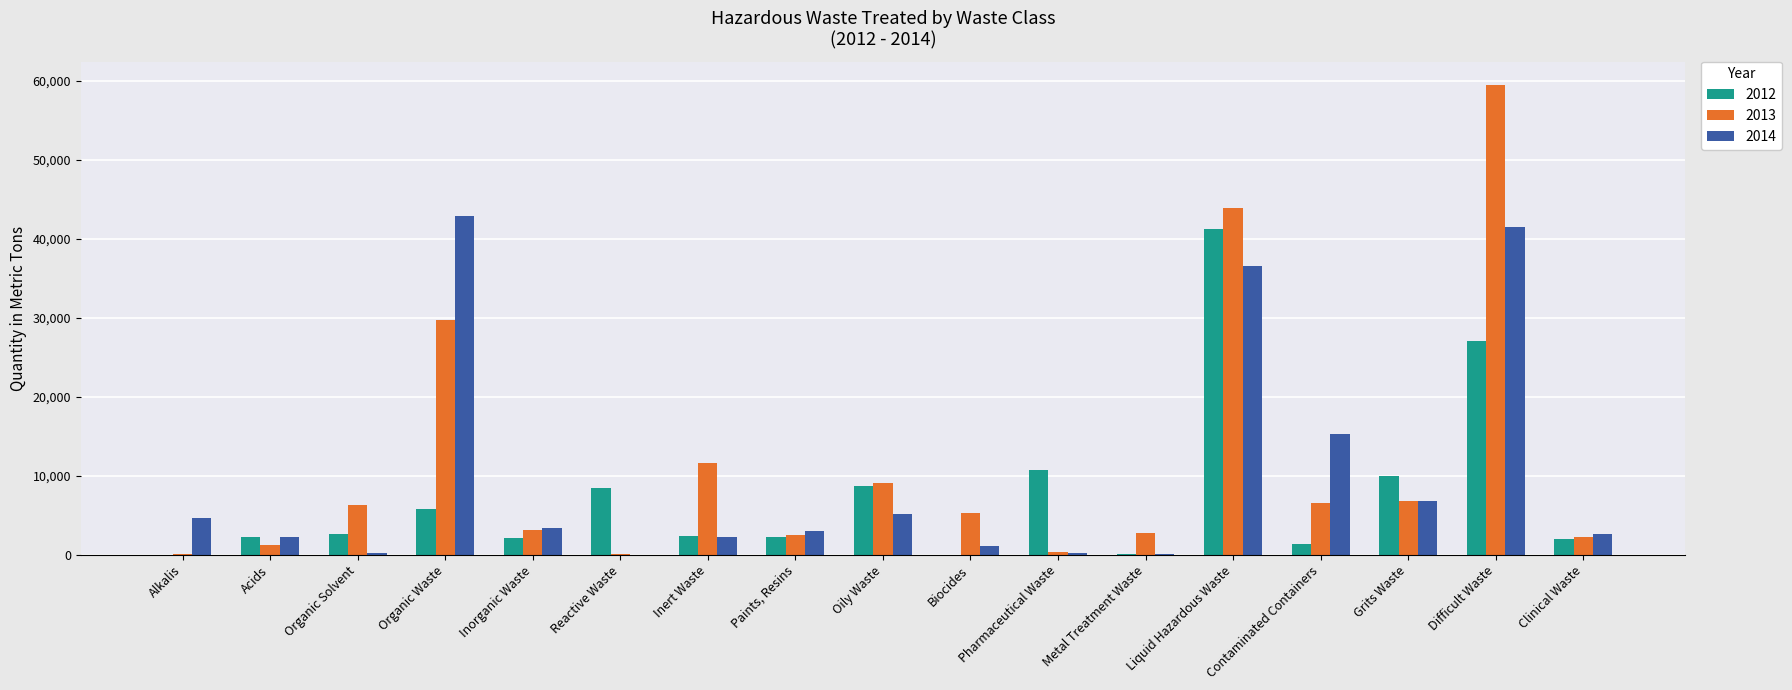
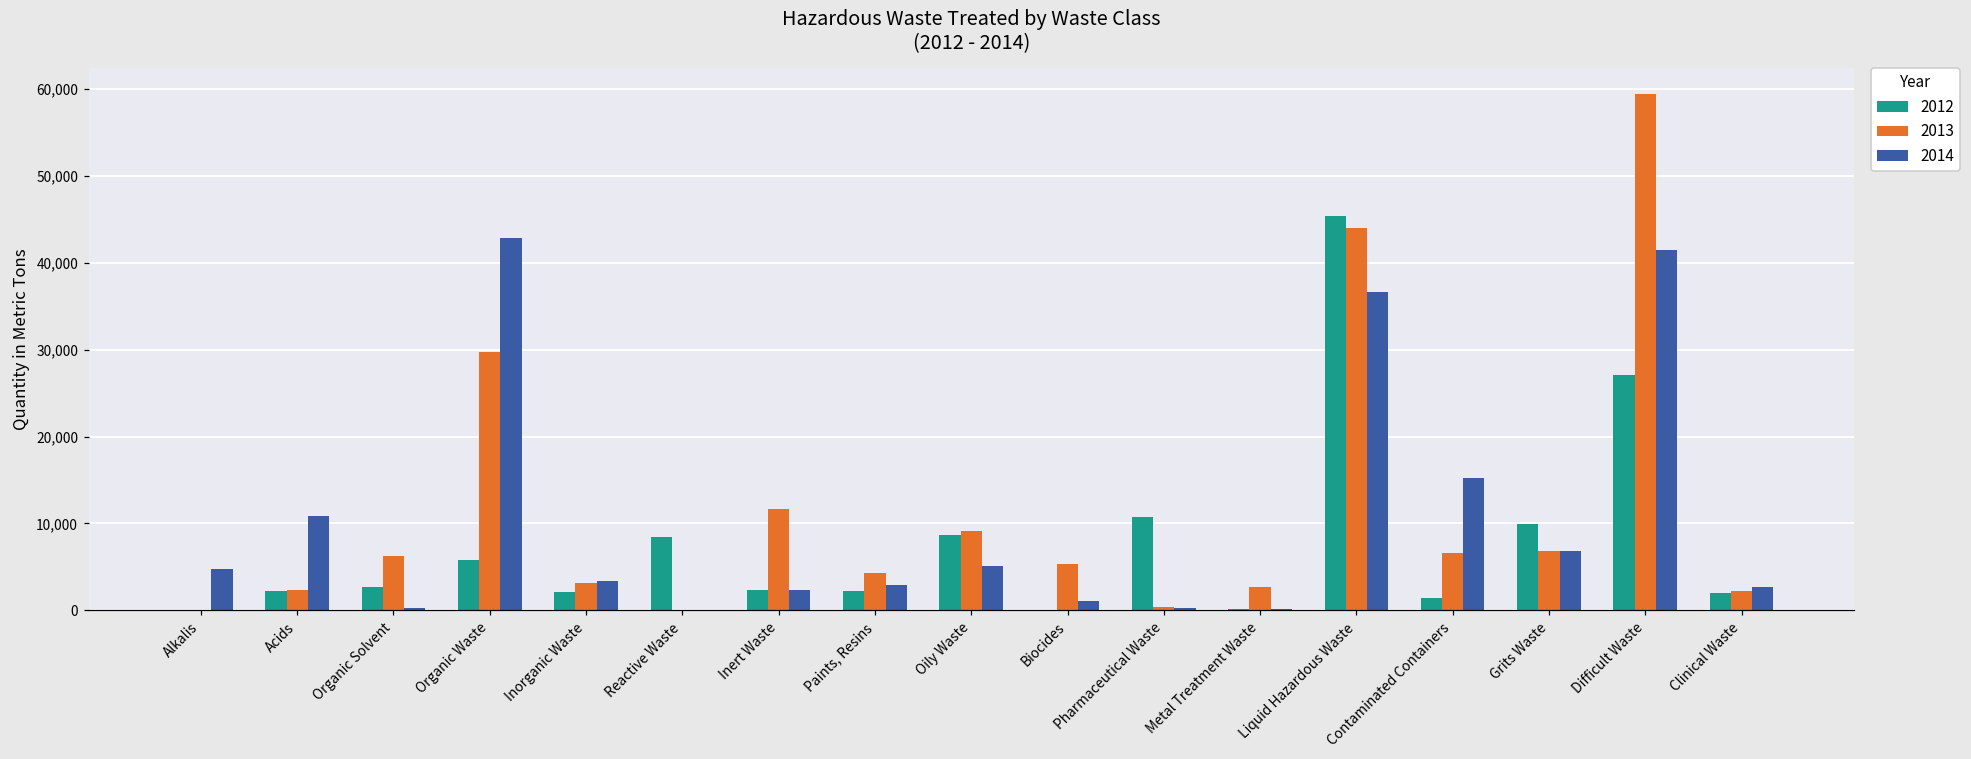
  {
    "2012": {
      "Acids": "2,000",
      "Organic Solvent": "3,000",
      "Organic Waste": "6,000",
      "Inorganic Waste": "2,000",
      "Reactive Waste": "8,000",
      "Inert Waste": "2,000",
      "Paints, Resins": "2,000",
      "Oily Waste": "9,000",
      "Pharmaceutical Waste": "11,000",
-     "Liquid Hazardous Waste": "41,000",
+     "Liquid Hazardous Waste": "45,000",
      "Contaminated Containers": "1,000",
      "Grits Waste": "10,000",
      "Difficult Waste": "27,000",
      "Clinical Waste": "2,000"
    },
    "2013": {
-     "Acids": "1,000",
+     "Acids": "2,000",
      "Organic Solvent": "6,000",
      "Organic Waste": "30,000",
      "Inorganic Waste": "3,000",
      "Inert Waste": "12,000",
-     "Paints, Resins": "2,000",
+     "Paints, Resins": "4,000",
      "Oily Waste": "9,000",
      "Biocides": "5,000",
      "Pharmaceutical Waste": "0",
      "Metal Treatment Waste": "3,000",
      "Liquid Hazardous Waste": "44,000",
      "Contaminated Containers": "7,000",
      "Grits Waste": "7,000",
      "Difficult Waste": "59,000",
      "Clinical Waste": "2,000"
    },
    "2014": {
      "Alkalis": "5,000",
-     "Acids": "2,000",
+     "Acids": "11,000",
      "Organic Waste": "43,000",
      "Inorganic Waste": "3,000",
      "Inert Waste": "2,000",
      "Paints, Resins": "3,000",
      "Oily Waste": "5,000",
      "Biocides": "1,000",
      "Liquid Hazardous Waste": "37,000",
      "Contaminated Containers": "15,000",
      "Grits Waste": "7,000",
      "Difficult Waste": "41,000",
      "Clinical Waste": "3,000"
    }
  }
